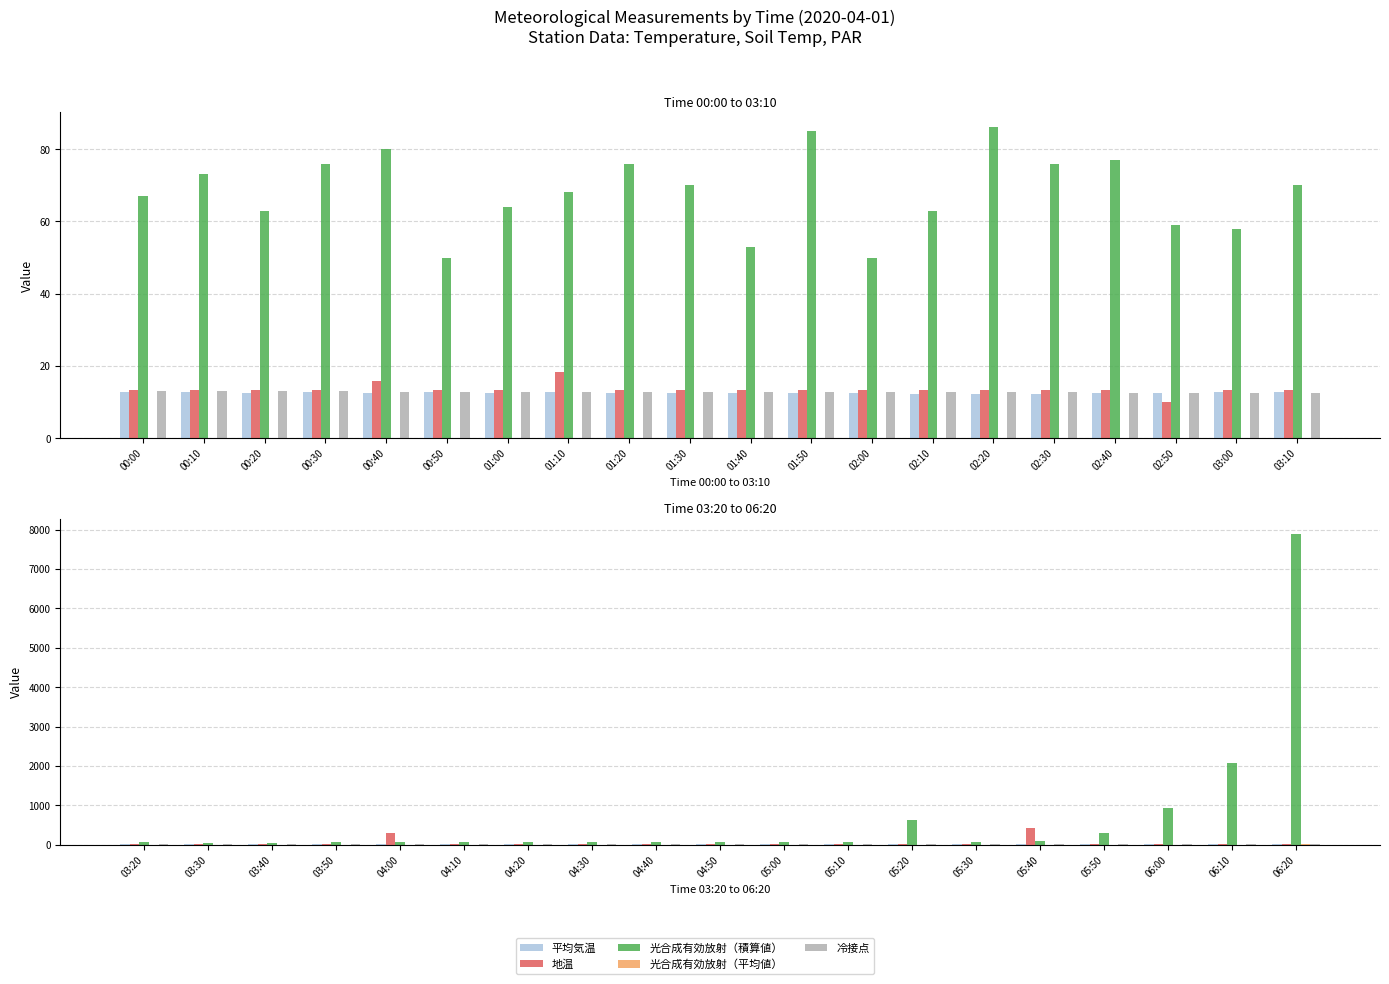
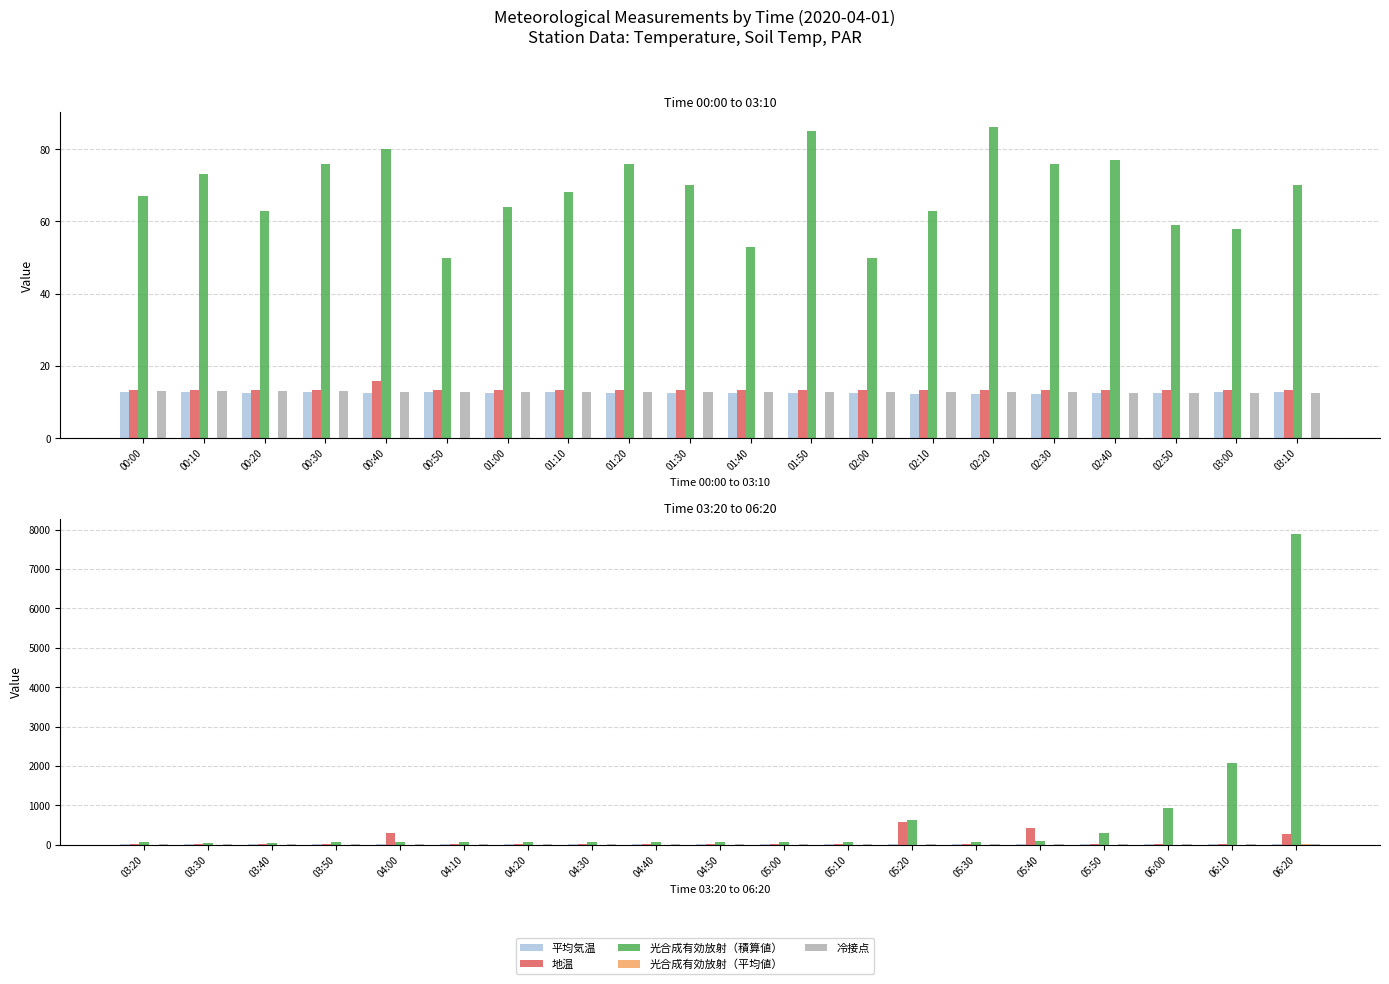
  {
    "Time 00:00 to 03:10": {
      "地温": {
        "00:00": 13,
        "00:10": 13,
        "00:20": 13,
        "00:30": 13,
        "00:40": 16,
        "00:50": 13,
        "01:00": 13,
-       "01:10": 18,
+       "01:10": 13,
        "01:20": 13,
        "01:30": 13,
        "01:40": 13,
        "01:50": 13,
        "02:00": 13,
        "02:10": 13,
        "02:20": 13,
        "02:30": 13,
        "02:40": 13,
-       "02:50": 10,
+       "02:50": 13,
        "03:00": 13,
        "03:10": 13
      },
      "光合成有効放射（積算値）": {
        "00:00": 67,
        "00:10": 73,
        "00:20": 63,
        "00:30": 76,
        "00:40": 80,
        "00:50": 50,
        "01:00": 64,
        "01:10": 68,
        "01:20": 76,
        "01:30": 70,
        "01:40": 53,
        "01:50": 85,
        "02:00": 50,
        "02:10": 63,
        "02:20": 86,
        "02:30": 76,
        "02:40": 77,
        "02:50": 59,
        "03:00": 58,
        "03:10": 70
      },
      "光合成有効放射（平均値）": {
        "00:00": 0,
        "00:10": 0,
        "00:20": 0,
        "00:30": 0,
        "00:40": 0,
        "00:50": 0,
        "01:00": 0,
        "01:10": 0,
        "01:20": 0,
        "01:30": 0,
        "01:40": 0,
        "01:50": 0,
        "02:00": 0,
        "02:10": 0,
        "02:20": 0,
        "02:30": 0,
        "02:40": 0,
        "02:50": 0,
        "03:00": 0,
        "03:10": 0
      }
    },
    "Time 03:20 to 06:20": {
      "地温": {
        "04:00": 300,
-       "05:20": 0,
+       "05:20": 600,
        "05:40": 400,
-       "06:20": 0
+       "06:20": 300
      },
      "光合成有効放射（積算値）": {
        "03:20": 100,
        "03:50": 100,
        "04:00": 100,
        "04:20": 100,
        "04:30": 100,
        "04:40": 100,
        "05:20": 600,
        "05:30": 100,
        "05:40": 100,
        "05:50": 300,
        "06:00": 900,
        "06:10": 2100,
        "06:20": 7900
      },
      "光合成有効放射（平均値）": {
        "03:20": 0,
        "03:30": 0,
        "03:40": 0,
        "03:50": 0,
        "04:00": 0,
        "04:10": 0,
        "04:20": 0,
        "04:30": 0,
        "04:40": 0,
        "04:50": 0,
        "05:00": 0,
        "05:10": 0,
        "05:20": 0,
        "05:30": 0,
        "05:40": 0,
        "05:50": 0
      }
    }
  }
